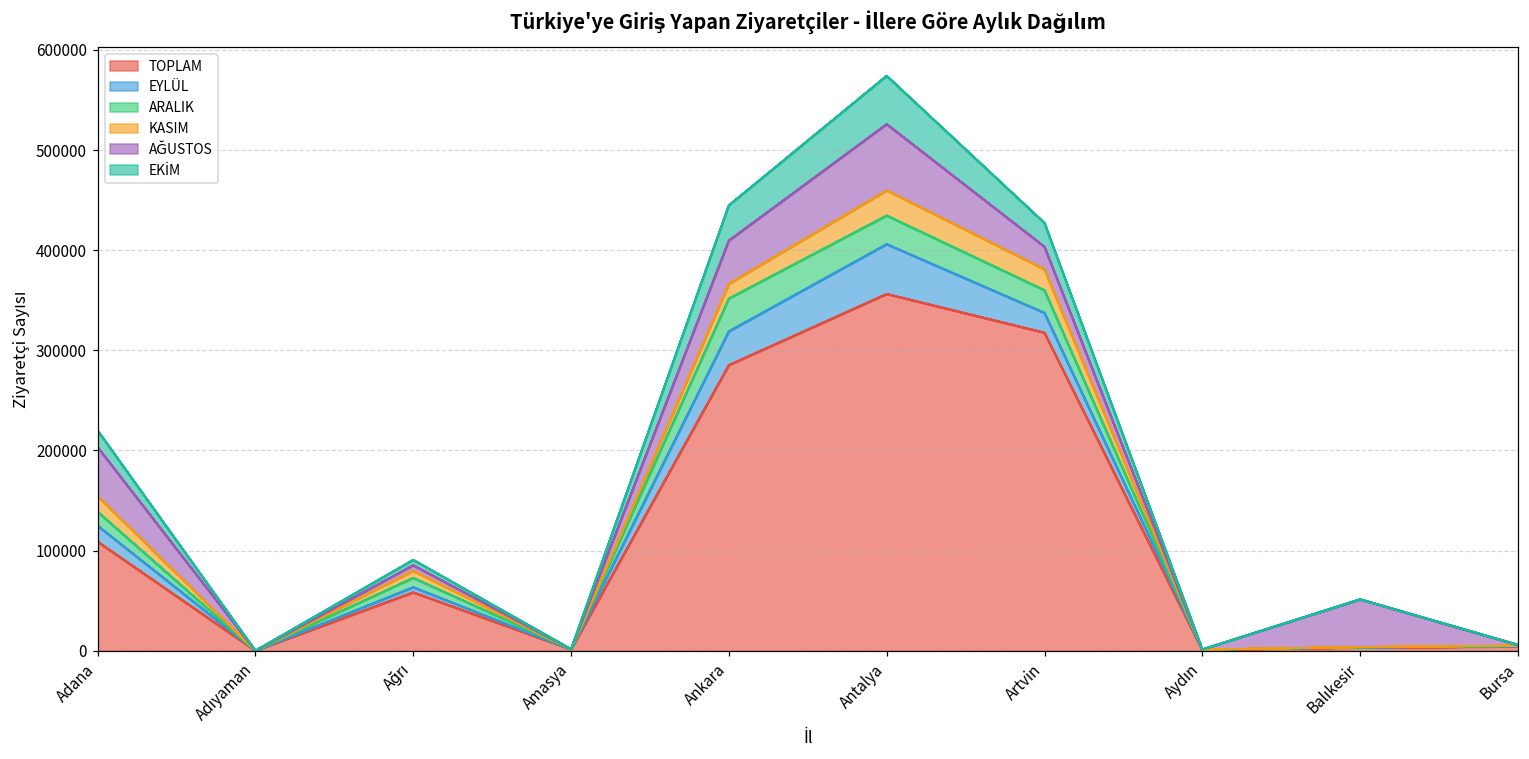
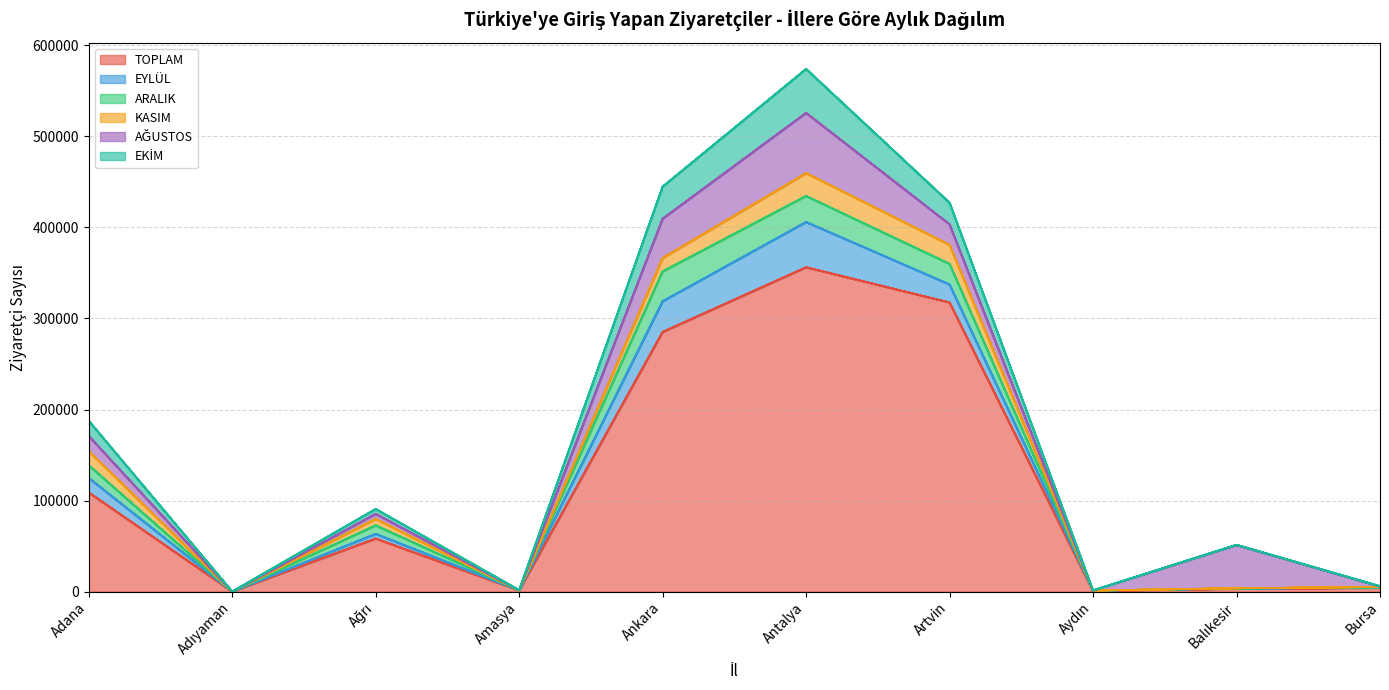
  {
    "TOPLAM": {
      "Adana": 110000,
      "Ağrı": 60000,
      "Ankara": 290000,
      "Antalya": 360000,
      "Artvin": 320000
    },
    "EYLÜL": {
      "Adana": 20000,
      "Ağrı": 10000,
      "Ankara": 30000,
      "Antalya": 50000,
      "Artvin": 20000
    },
    "KASIM": {
      "Adana": 20000,
      "Ağrı": 10000,
      "Ankara": 10000,
      "Antalya": 30000,
      "Artvin": 20000
    },
    "AĞUSTOS": {
-     "Adana": 50000,
+     "Adana": 20000,
      "Ağrı": 10000,
      "Ankara": 40000,
      "Antalya": 70000,
      "Artvin": 20000
    }
  }
